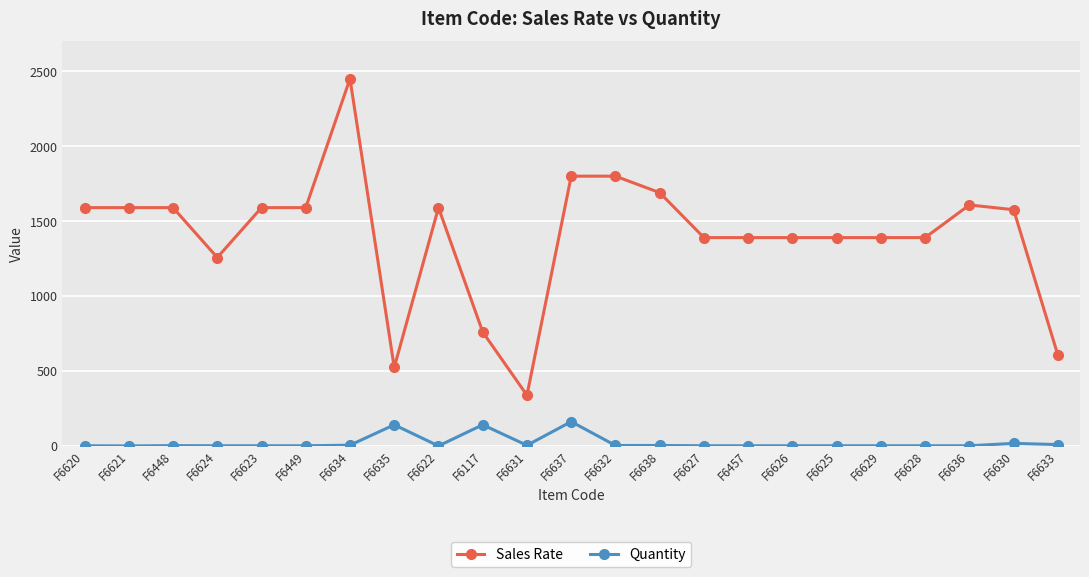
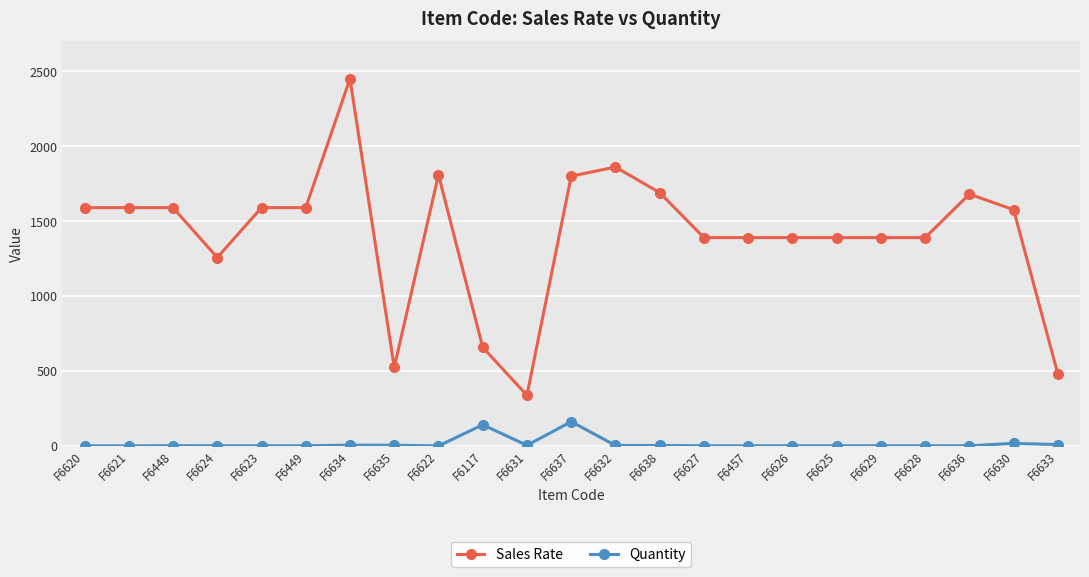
  {
    "Sales Rate": {
      "F6620": 1590,
      "F6621": 1590,
      "F6448": 1590,
      "F6624": 1260,
      "F6623": 1590,
      "F6449": 1590,
      "F6634": 2450,
      "F6635": 520,
-     "F6622": 1590,
-     "F6117": 760,
+     "F6622": 1810,
+     "F6117": 660,
      "F6631": 340,
      "F6637": 1800,
-     "F6632": 1800,
+     "F6632": 1860,
      "F6638": 1690,
      "F6627": 1390,
      "F6457": 1390,
      "F6626": 1390,
      "F6625": 1390,
      "F6629": 1390,
      "F6628": 1390,
-     "F6636": 1610,
+     "F6636": 1680,
      "F6630": 1580,
-     "F6633": 610
+     "F6633": 480
    },
    "Quantity": {
      "F6620": 0,
      "F6621": 0,
      "F6448": 0,
      "F6624": 0,
      "F6623": 0,
      "F6449": 0,
      "F6634": 10,
-     "F6635": 140,
+     "F6635": 10,
      "F6622": 0,
      "F6117": 140,
      "F6631": 0,
      "F6637": 160,
      "F6632": 0,
      "F6638": 0,
      "F6627": 0,
      "F6457": 0,
      "F6626": 0,
      "F6625": 0,
      "F6629": 0,
      "F6628": 0,
      "F6636": 0,
      "F6630": 20,
      "F6633": 10
    }
  }
